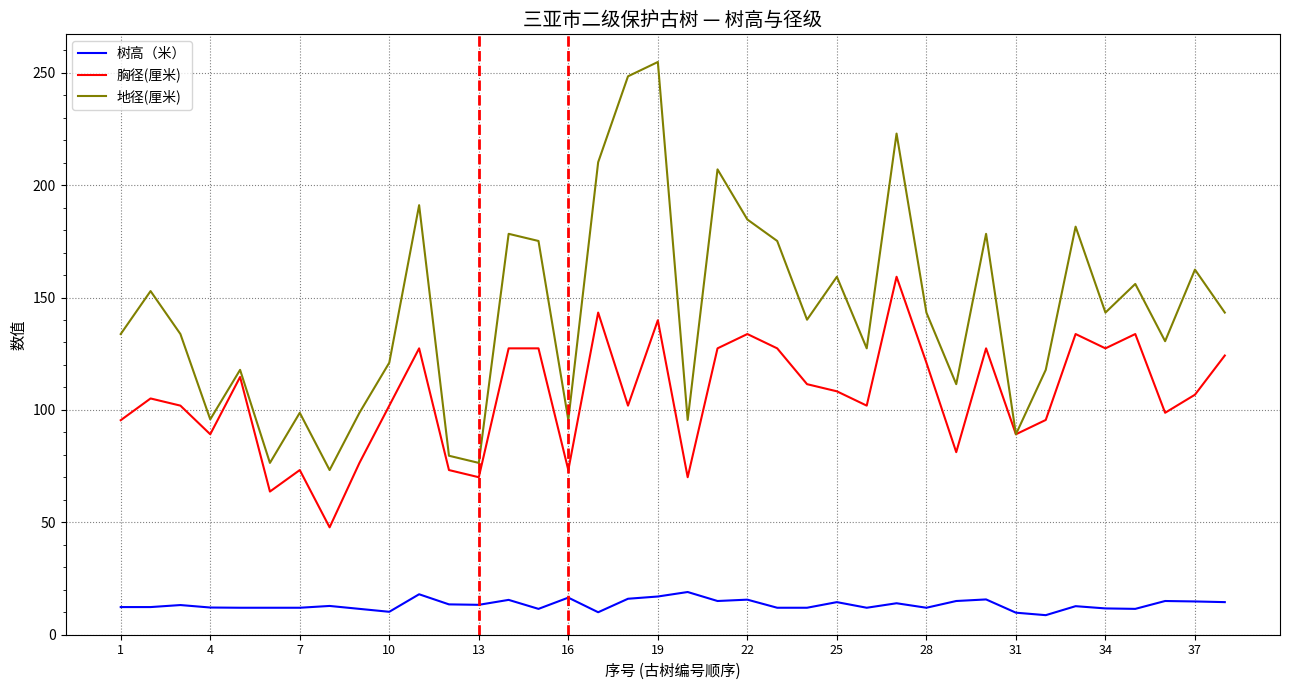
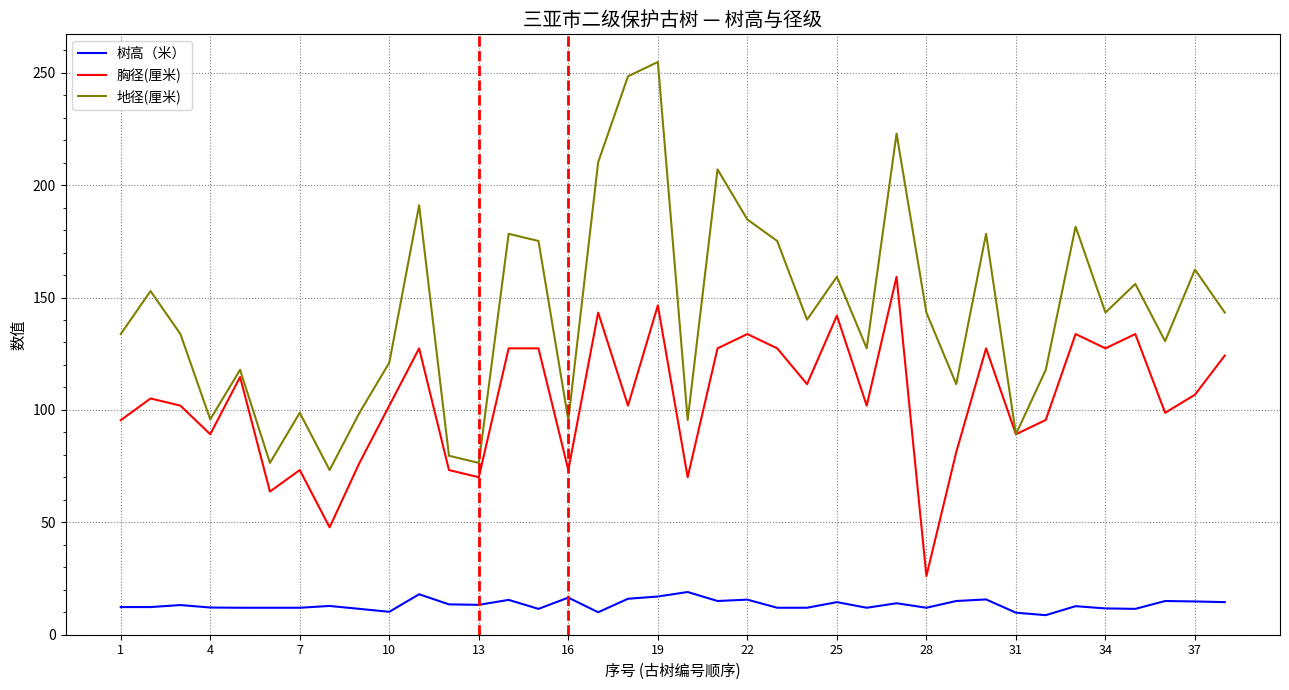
  {
    "树高（米）": {
      "1": 12,
      "4": 12,
      "7": 12,
      "10": 10,
      "13": 13,
      "16": 17,
      "19": 17,
      "22": 16,
      "25": 15,
      "28": 12,
      "31": 10,
      "34": 12,
      "37": 15
    },
    "胸径(厘米)": {
      "1": 95,
      "4": 89,
      "7": 73,
      "10": 102,
      "13": 70,
      "16": 73,
-     "19": 140,
+     "19": 147,
      "22": 134,
-     "25": 108,
-     "28": 121,
+     "25": 142,
+     "28": 26,
      "34": 127,
      "37": 107
    },
    "地径(厘米)": {
      "1": 134,
      "4": 96,
      "7": 99,
      "10": 121,
      "13": 76,
      "16": 96,
      "19": 255,
      "22": 185,
      "25": 159,
      "28": 143,
      "34": 143,
      "37": 162
    }
  }
